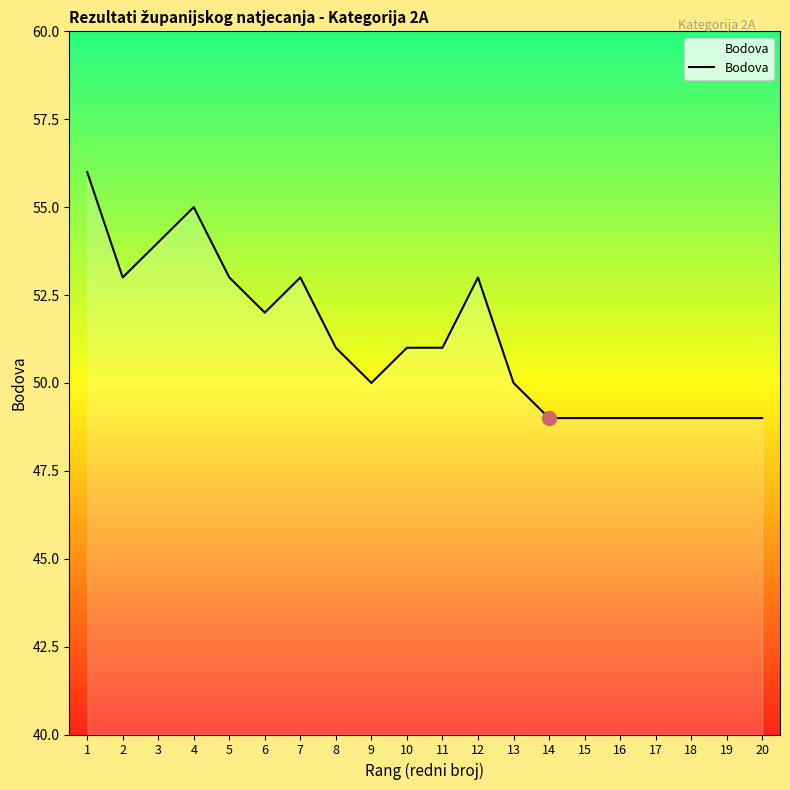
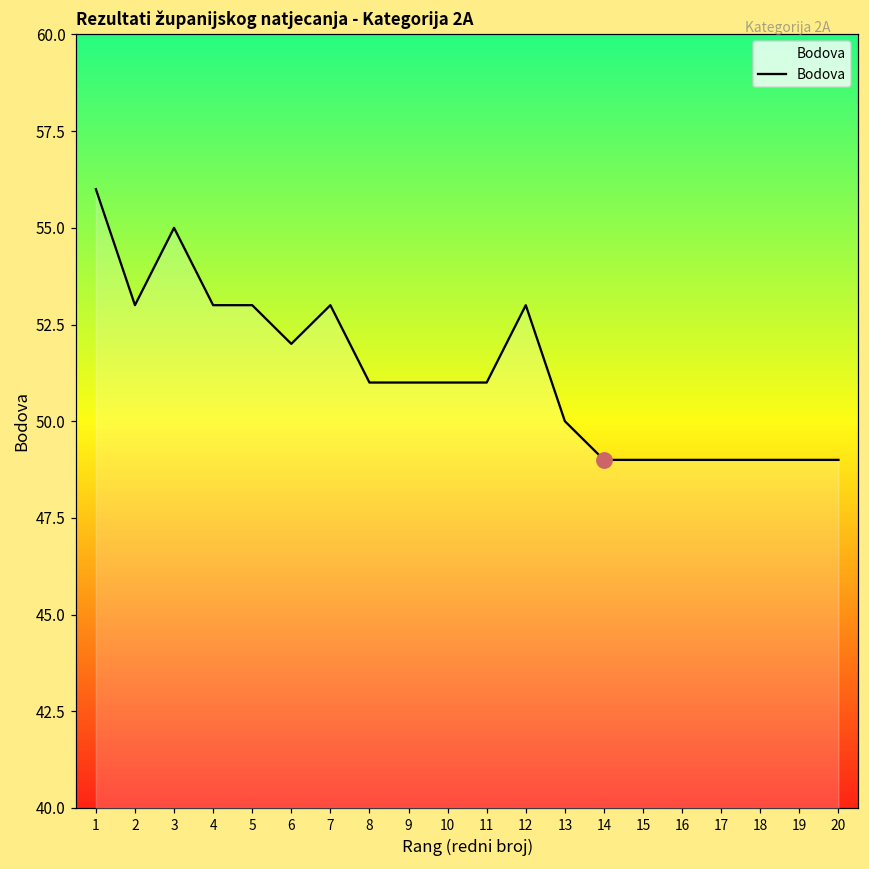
  {
    "Bodova": {
      "1": 56,
      "2": 53,
-     "3": 54,
-     "4": 55,
+     "3": 55,
+     "4": 53,
      "5": 53,
      "6": 52,
      "7": 53,
      "8": 51,
-     "9": 50,
+     "9": 51,
      "10": 51,
      "11": 51,
      "12": 53,
      "13": 50,
      "15": 49,
      "16": 49,
      "17": 49,
      "18": 49,
      "19": 49,
      "20": 49
    }
  }
